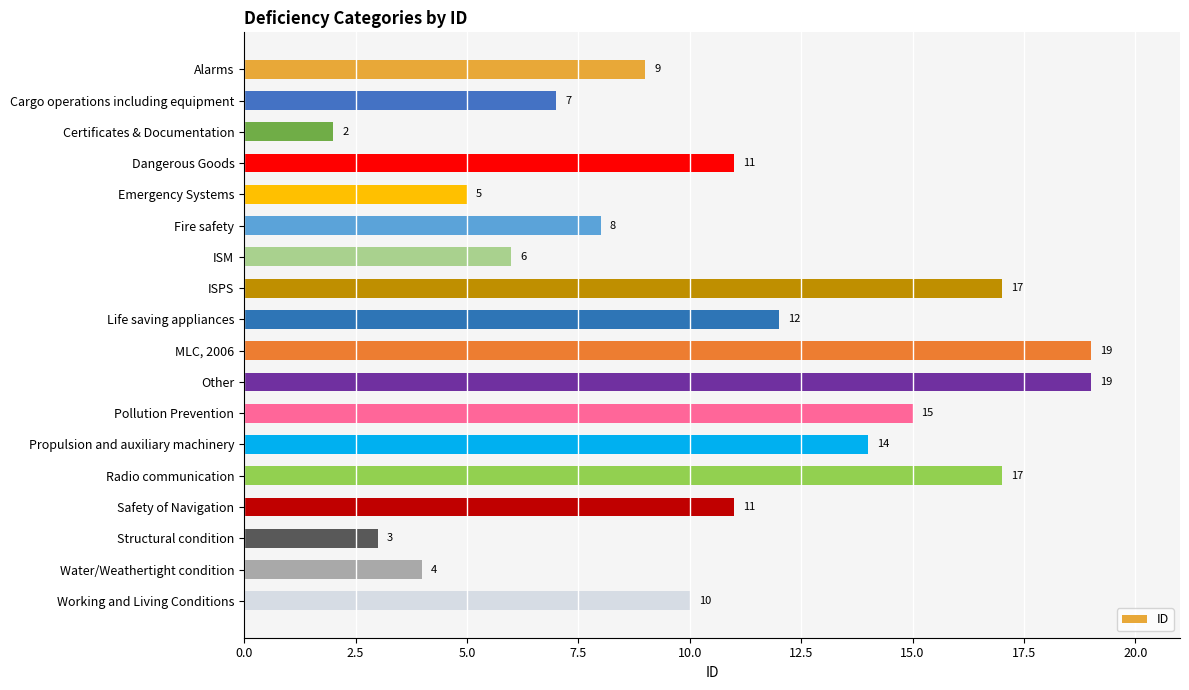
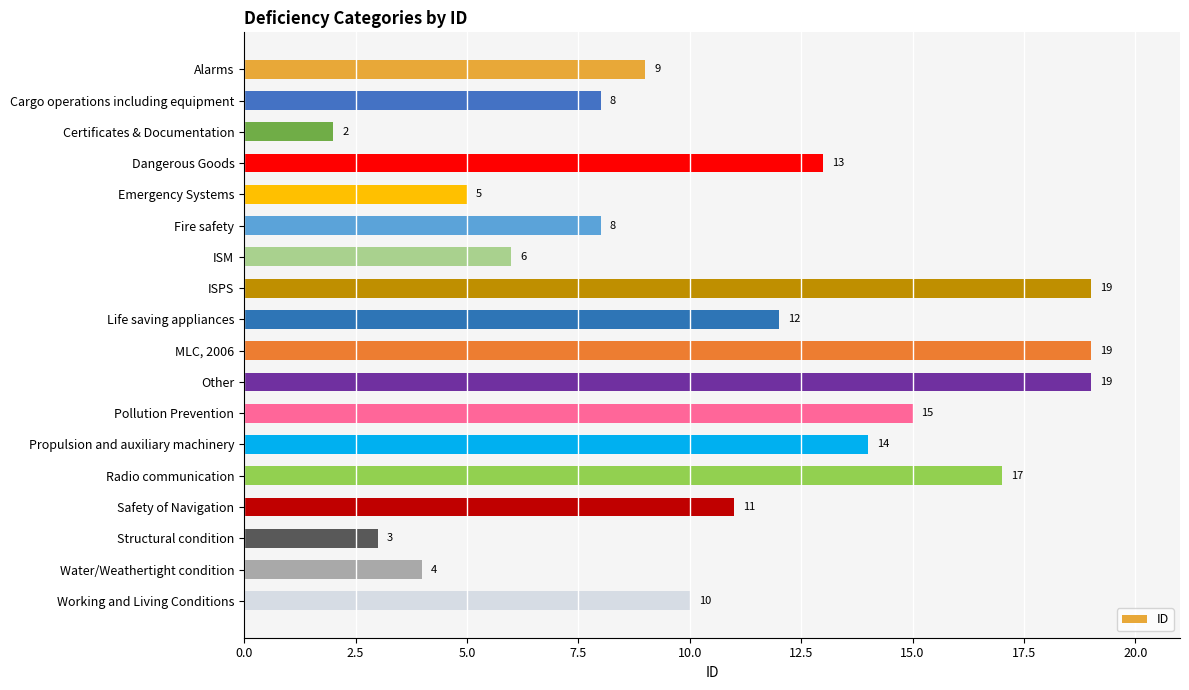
  {
    "Alarms": 9,
-   "Cargo operations including equipment": 7,
+   "Cargo operations including equipment": 8,
    "Certificates & Documentation": 2,
-   "Dangerous Goods": 11,
+   "Dangerous Goods": 13,
    "Emergency Systems": 5,
    "Fire safety": 8,
    "ISM": 6,
-   "ISPS": 17,
+   "ISPS": 19,
    "Life saving appliances": 12,
    "MLC, 2006": 19,
    "Other": 19,
    "Pollution Prevention": 15,
    "Propulsion and auxiliary machinery": 14,
    "Radio communication": 17,
    "Safety of Navigation": 11,
    "Structural condition": 3,
    "Water/Weathertight condition": 4,
    "Working and Living Conditions": 10
  }
